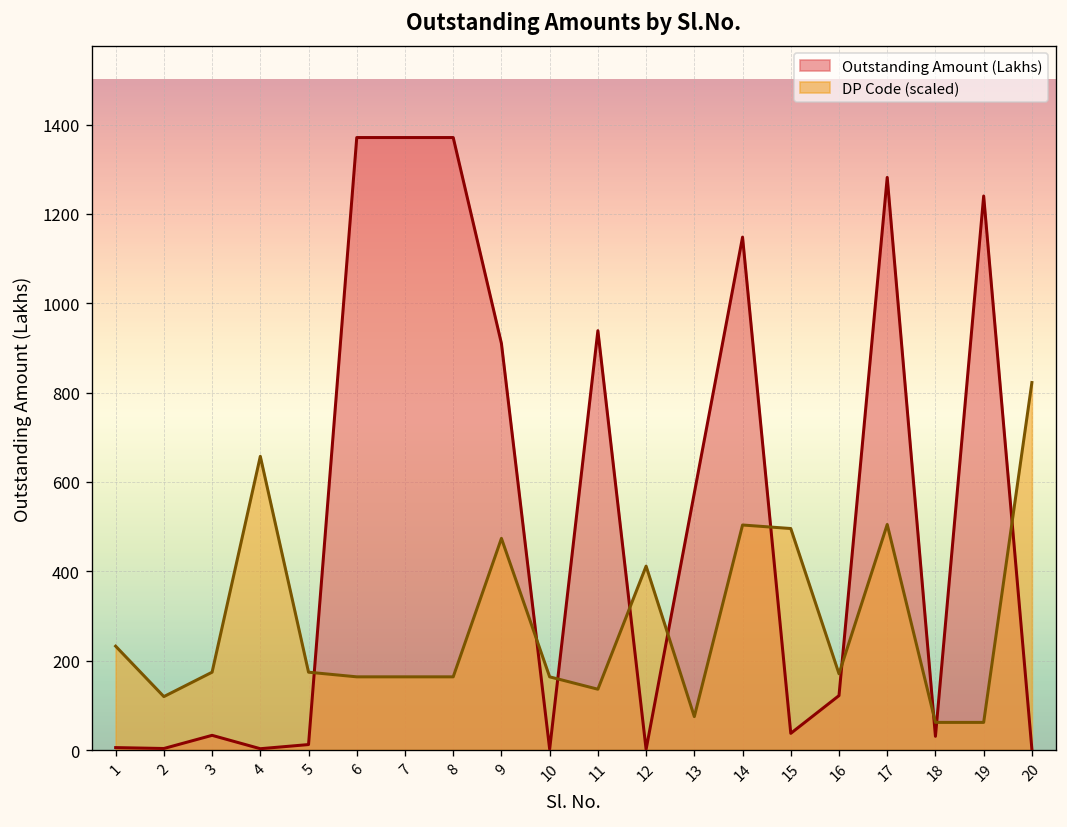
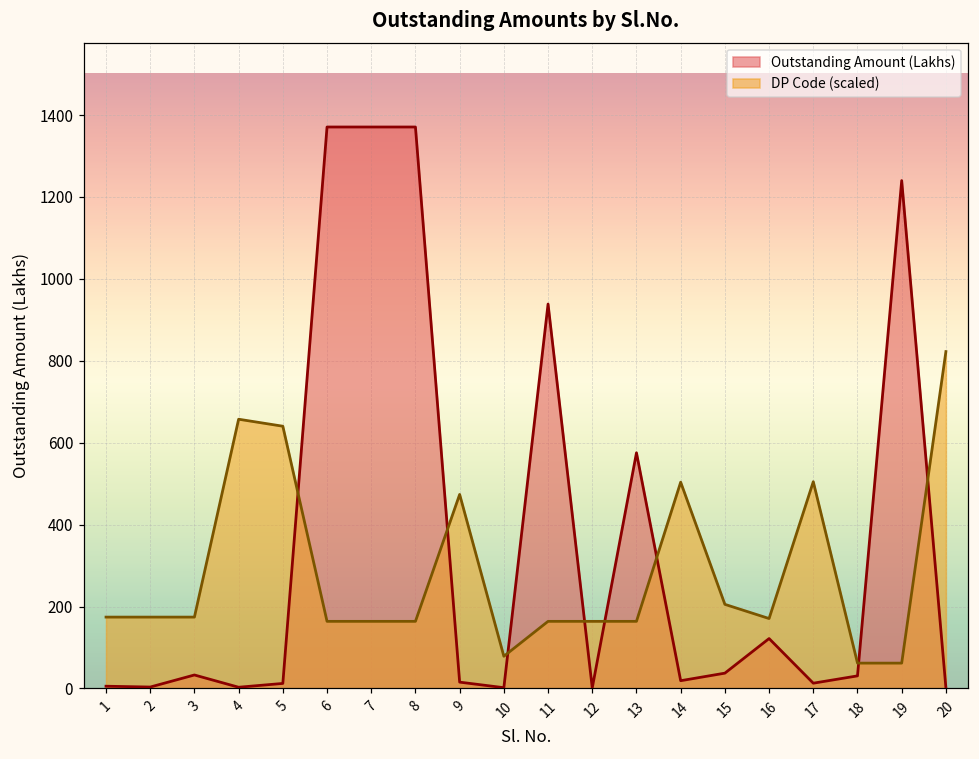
  {
    "Outstanding Amount (Lakhs)": {
      "1": 10,
      "2": 0,
      "3": 30,
      "4": 0,
      "5": 10,
      "6": 1370,
      "7": 1370,
      "8": 1370,
-     "9": 910,
+     "9": 20,
      "10": 0,
      "11": 940,
      "12": 0,
      "13": 580,
-     "14": 1150,
+     "14": 20,
      "15": 40,
      "16": 120,
-     "17": 1280,
+     "17": 10,
      "18": 30,
      "19": 1240,
      "20": 0
    },
    "DP Code (scaled)": {
-     "1": 230,
-     "2": 120,
+     "1": 170,
+     "2": 170,
      "3": 170,
      "4": 660,
-     "5": 170,
+     "5": 640,
      "6": 160,
      "7": 160,
      "8": 160,
      "9": 470,
-     "10": 160,
-     "11": 140,
-     "12": 410,
-     "13": 70,
+     "10": 80,
+     "11": 160,
+     "12": 160,
+     "13": 160,
      "14": 500,
-     "15": 500,
+     "15": 210,
      "16": 170,
      "17": 500,
      "18": 60,
      "19": 60,
      "20": 820
    }
  }
